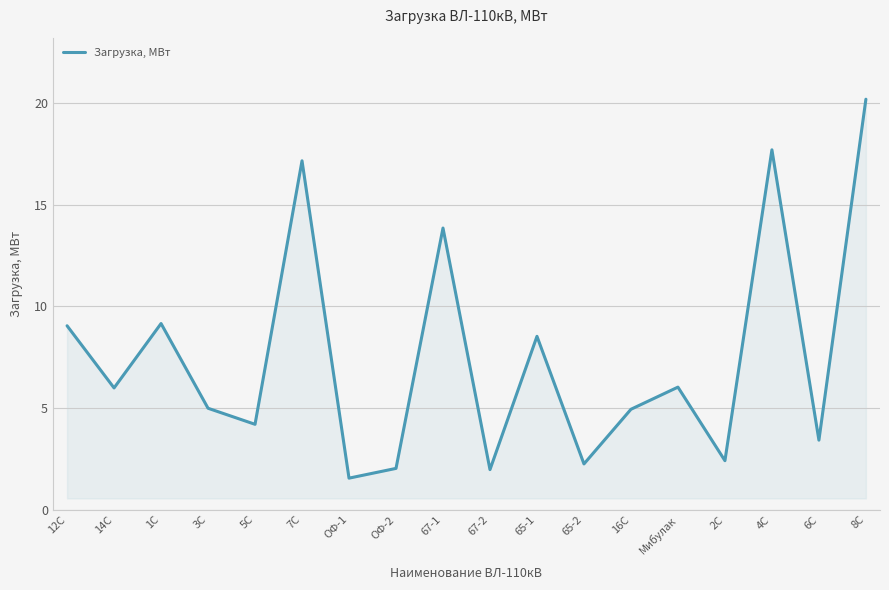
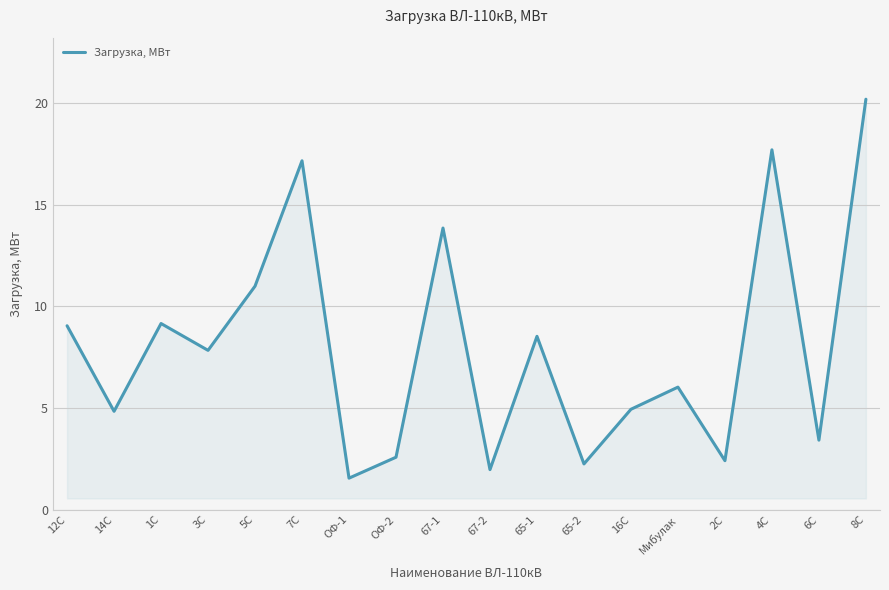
  {
    "12С": 9.1,
-   "14С": 6.0,
+   "14С": 4.8,
    "1С": 9.2,
-   "3С": 5.0,
-   "5С": 4.2,
+   "3С": 7.8,
+   "5С": 11.0,
    "7С": 17.2,
    "ОФ-1": 1.6,
-   "ОФ-2": 2.0,
+   "ОФ-2": 2.6,
    "67-1": 13.9,
    "67-2": 2.0,
    "65-1": 8.5,
    "65-2": 2.3,
    "16С": 4.9,
    "Мибулак": 6.0,
    "2С": 2.4,
    "4С": 17.7,
    "6С": 3.4,
    "8С": 20.2
  }
